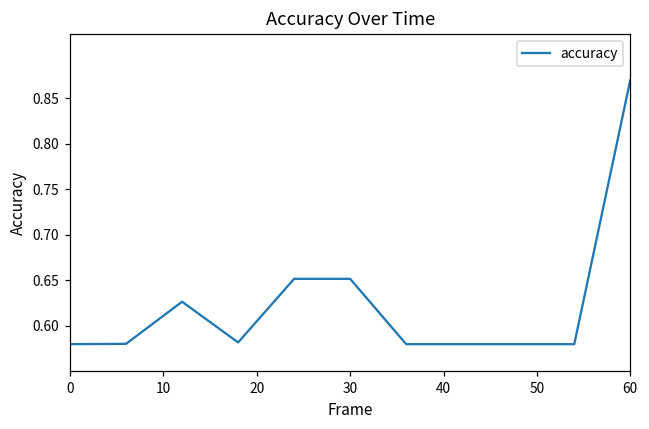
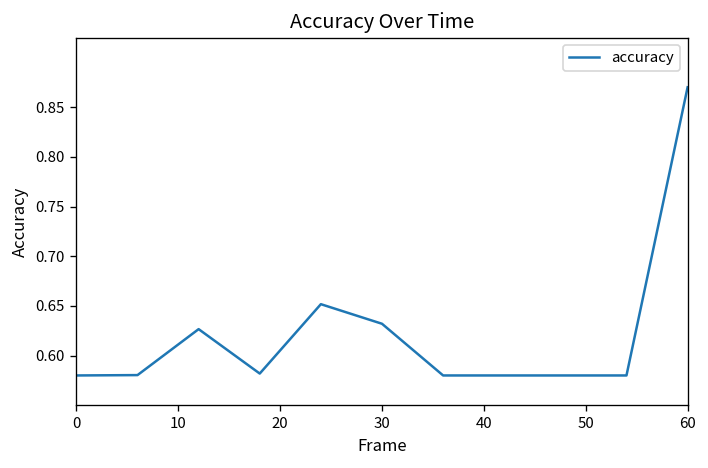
  {
    "0": 0.58,
-   "30": 0.65,
+   "30": 0.63,
    "60": 0.87
  }
